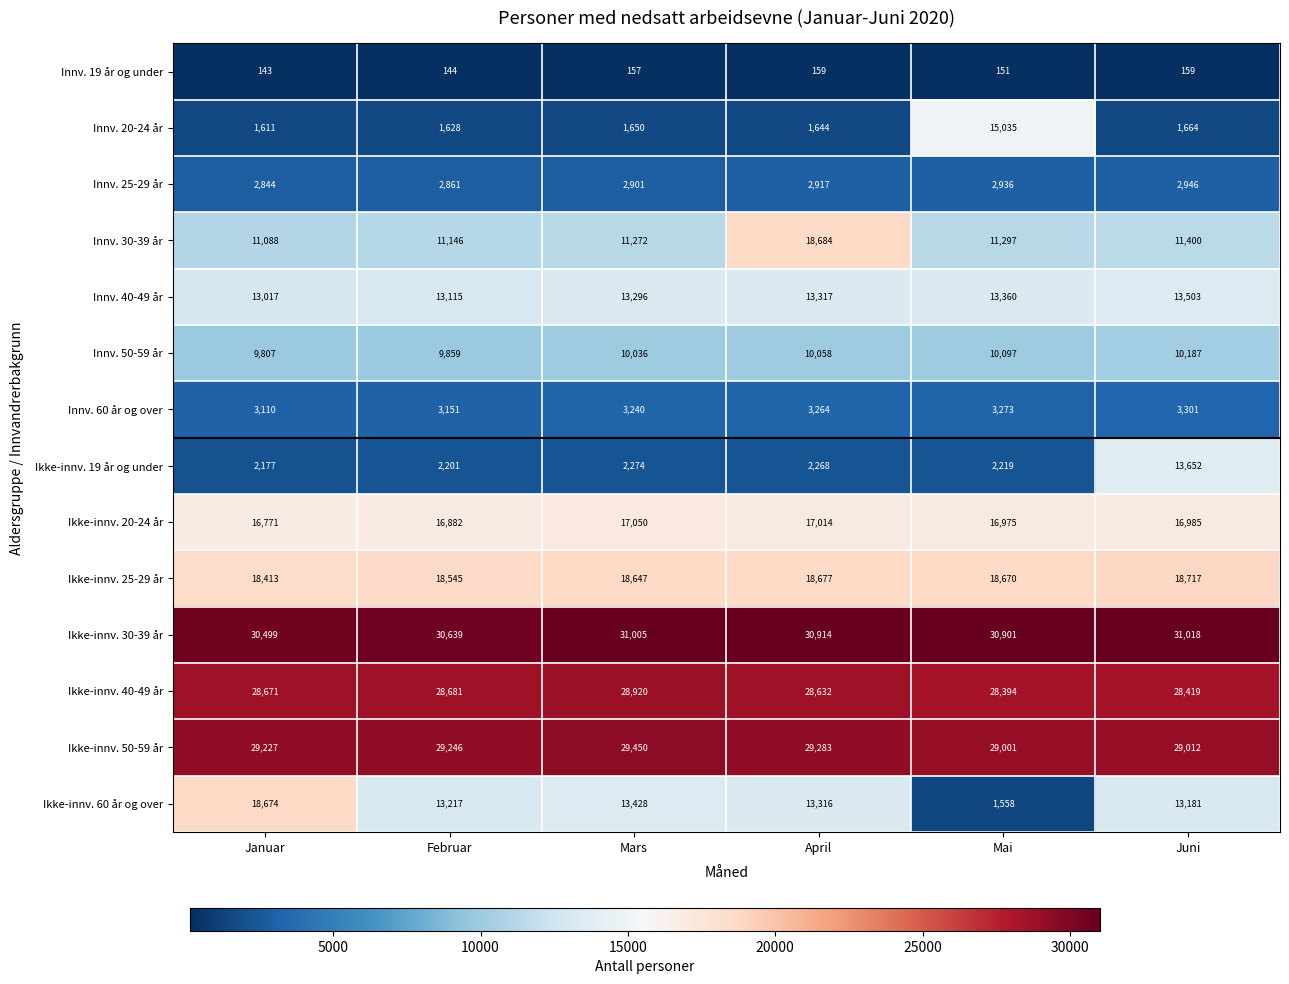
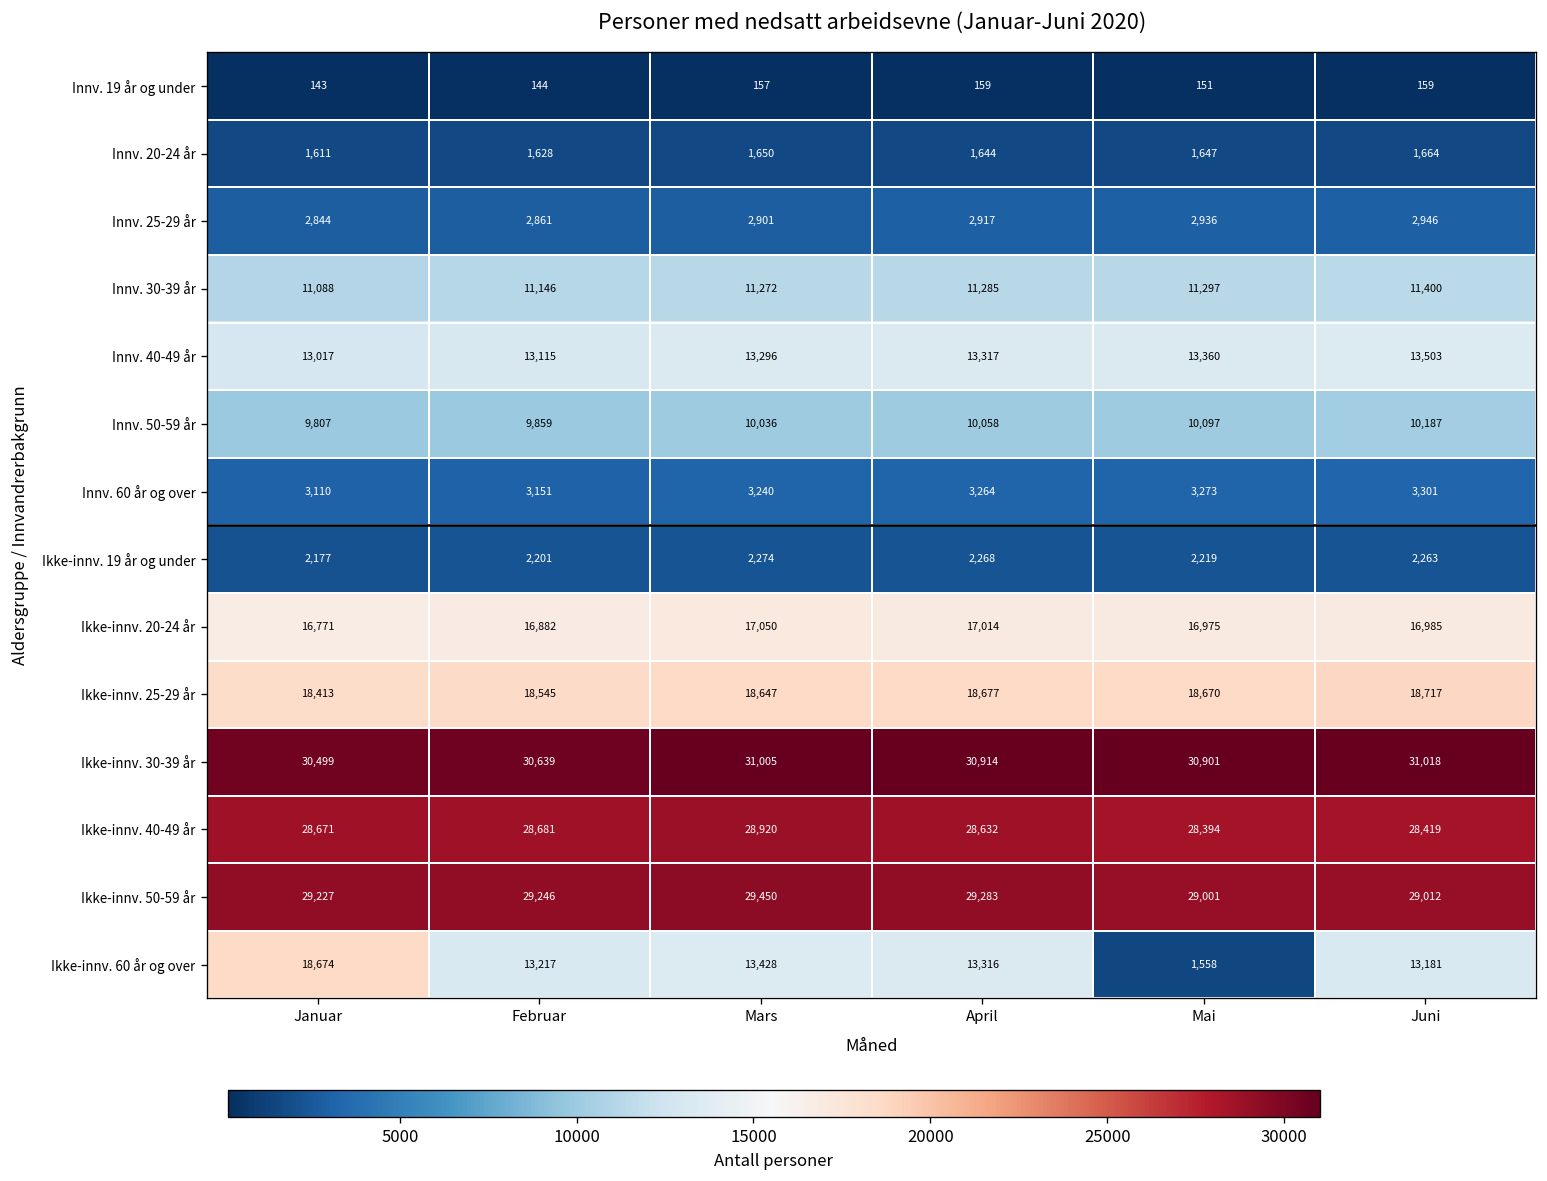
  {
    "Innv. 19 år og under": {
      "Januar": "143",
      "Februar": "144",
      "Mars": "157",
      "April": "159",
      "Mai": "151",
      "Juni": "159"
    },
    "Innv. 20-24 år": {
      "Januar": "1,611",
      "Februar": "1,628",
      "Mars": "1,650",
      "April": "1,644",
-     "Mai": "15,035",
+     "Mai": "1,647",
      "Juni": "1,664"
    },
    "Innv. 25-29 år": {
      "Januar": "2,844",
      "Februar": "2,861",
      "Mars": "2,901",
      "April": "2,917",
      "Mai": "2,936",
      "Juni": "2,946"
    },
    "Innv. 30-39 år": {
      "Januar": "11,088",
      "Februar": "11,146",
      "Mars": "11,272",
-     "April": "18,684",
+     "April": "11,285",
      "Mai": "11,297",
      "Juni": "11,400"
    },
    "Innv. 40-49 år": {
      "Januar": "13,017",
      "Februar": "13,115",
      "Mars": "13,296",
      "April": "13,317",
      "Mai": "13,360",
      "Juni": "13,503"
    },
    "Innv. 50-59 år": {
      "Januar": "9,807",
      "Februar": "9,859",
      "Mars": "10,036",
      "April": "10,058",
      "Mai": "10,097",
      "Juni": "10,187"
    },
    "Innv. 60 år og over": {
      "Januar": "3,110",
      "Februar": "3,151",
      "Mars": "3,240",
      "April": "3,264",
      "Mai": "3,273",
      "Juni": "3,301"
    },
    "Ikke-innv. 19 år og under": {
      "Januar": "2,177",
      "Februar": "2,201",
      "Mars": "2,274",
      "April": "2,268",
      "Mai": "2,219",
-     "Juni": "13,652"
+     "Juni": "2,263"
    },
    "Ikke-innv. 20-24 år": {
      "Januar": "16,771",
      "Februar": "16,882",
      "Mars": "17,050",
      "April": "17,014",
      "Mai": "16,975",
      "Juni": "16,985"
    },
    "Ikke-innv. 25-29 år": {
      "Januar": "18,413",
      "Februar": "18,545",
      "Mars": "18,647",
      "April": "18,677",
      "Mai": "18,670",
      "Juni": "18,717"
    },
    "Ikke-innv. 30-39 år": {
      "Januar": "30,499",
      "Februar": "30,639",
      "Mars": "31,005",
      "April": "30,914",
      "Mai": "30,901",
      "Juni": "31,018"
    },
    "Ikke-innv. 40-49 år": {
      "Januar": "28,671",
      "Februar": "28,681",
      "Mars": "28,920",
      "April": "28,632",
      "Mai": "28,394",
      "Juni": "28,419"
    },
    "Ikke-innv. 50-59 år": {
      "Januar": "29,227",
      "Februar": "29,246",
      "Mars": "29,450",
      "April": "29,283",
      "Mai": "29,001",
      "Juni": "29,012"
    },
    "Ikke-innv. 60 år og over": {
      "Januar": "18,674",
      "Februar": "13,217",
      "Mars": "13,428",
      "April": "13,316",
      "Mai": "1,558",
      "Juni": "13,181"
    }
  }
